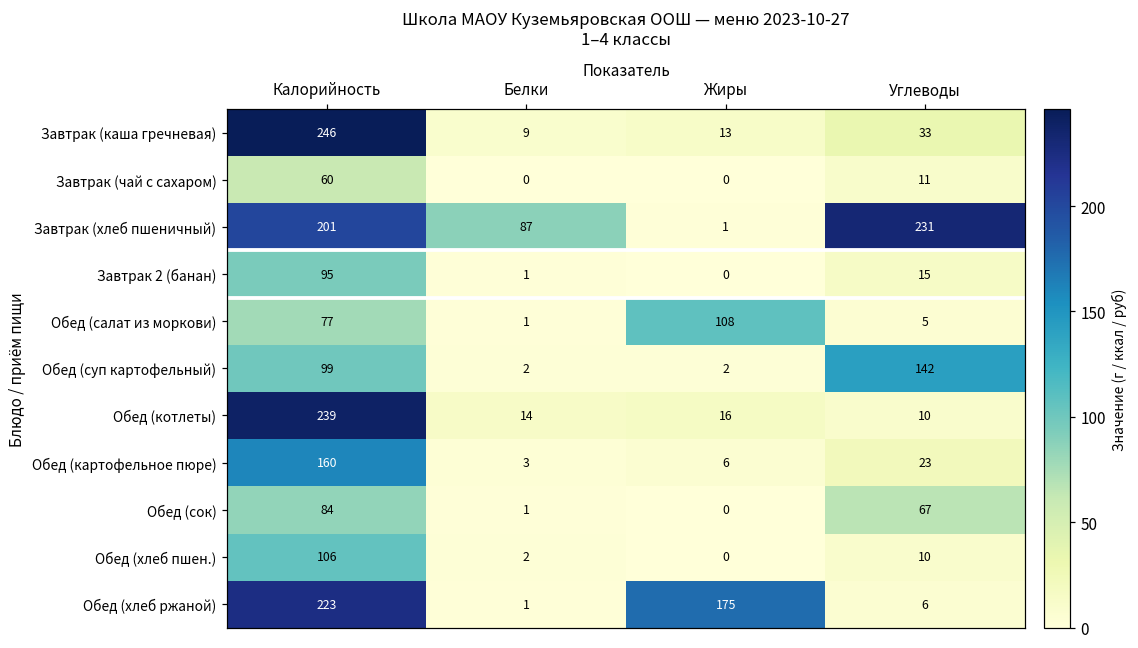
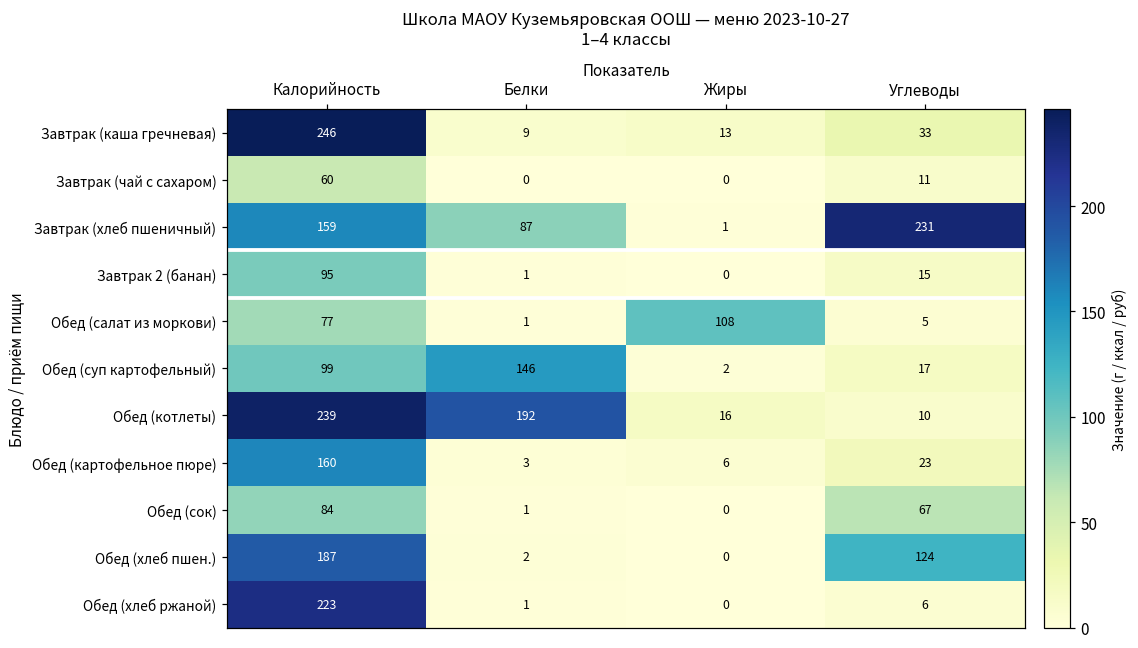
  {
    "Завтрак (каша гречневая)": {
      "Калорийность": 246,
      "Белки": 9,
      "Жиры": 13,
      "Углеводы": 33
    },
    "Завтрак (чай с сахаром)": {
      "Калорийность": 60,
      "Белки": 0,
      "Жиры": 0,
      "Углеводы": 11
    },
    "Завтрак (хлеб пшеничный)": {
-     "Калорийность": 201,
+     "Калорийность": 159,
      "Белки": 87,
      "Жиры": 1,
      "Углеводы": 231
    },
    "Завтрак 2 (банан)": {
      "Калорийность": 95,
      "Белки": 1,
      "Жиры": 0,
      "Углеводы": 15
    },
    "Обед (салат из моркови)": {
      "Калорийность": 77,
      "Белки": 1,
      "Жиры": 108,
      "Углеводы": 5
    },
    "Обед (суп картофельный)": {
      "Калорийность": 99,
-     "Белки": 2,
+     "Белки": 146,
      "Жиры": 2,
-     "Углеводы": 142
+     "Углеводы": 17
    },
    "Обед (котлеты)": {
      "Калорийность": 239,
-     "Белки": 14,
+     "Белки": 192,
      "Жиры": 16,
      "Углеводы": 10
    },
    "Обед (картофельное пюре)": {
      "Калорийность": 160,
      "Белки": 3,
      "Жиры": 6,
      "Углеводы": 23
    },
    "Обед (сок)": {
      "Калорийность": 84,
      "Белки": 1,
      "Жиры": 0,
      "Углеводы": 67
    },
    "Обед (хлеб пшен.)": {
-     "Калорийность": 106,
+     "Калорийность": 187,
      "Белки": 2,
      "Жиры": 0,
-     "Углеводы": 10
+     "Углеводы": 124
    },
    "Обед (хлеб ржаной)": {
      "Калорийность": 223,
      "Белки": 1,
-     "Жиры": 175,
+     "Жиры": 0,
      "Углеводы": 6
    }
  }
